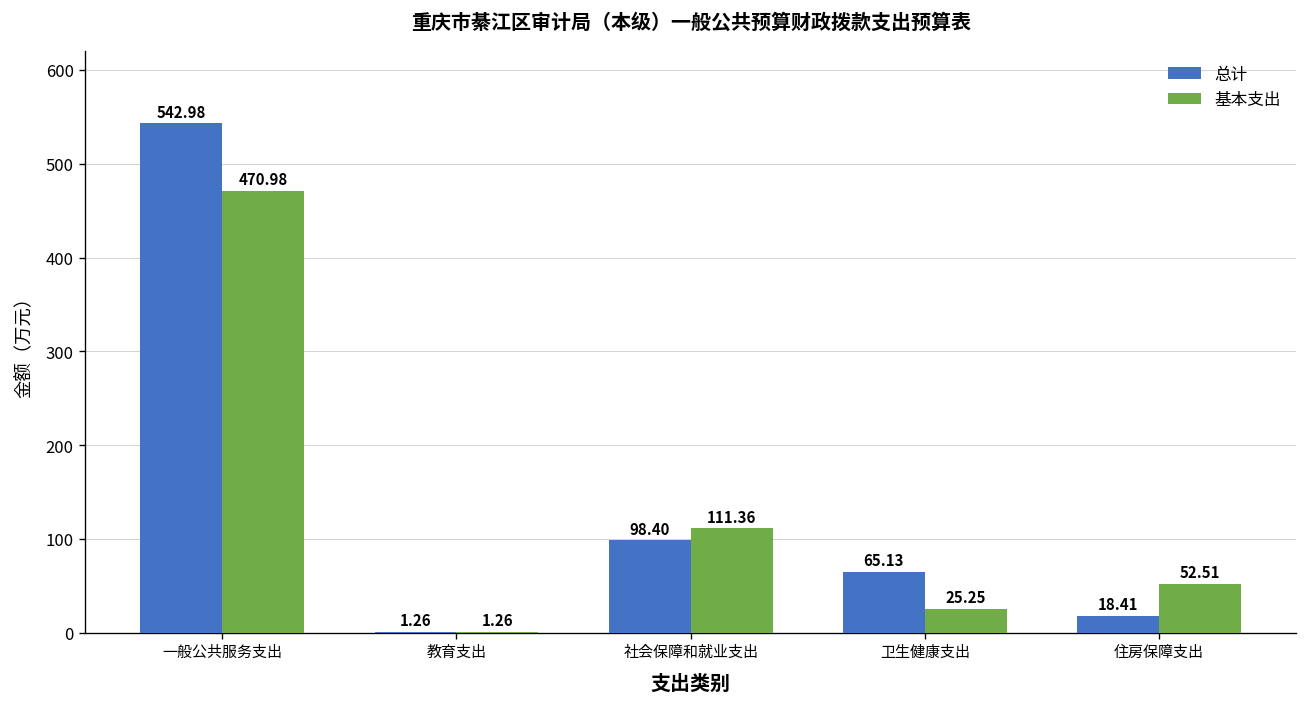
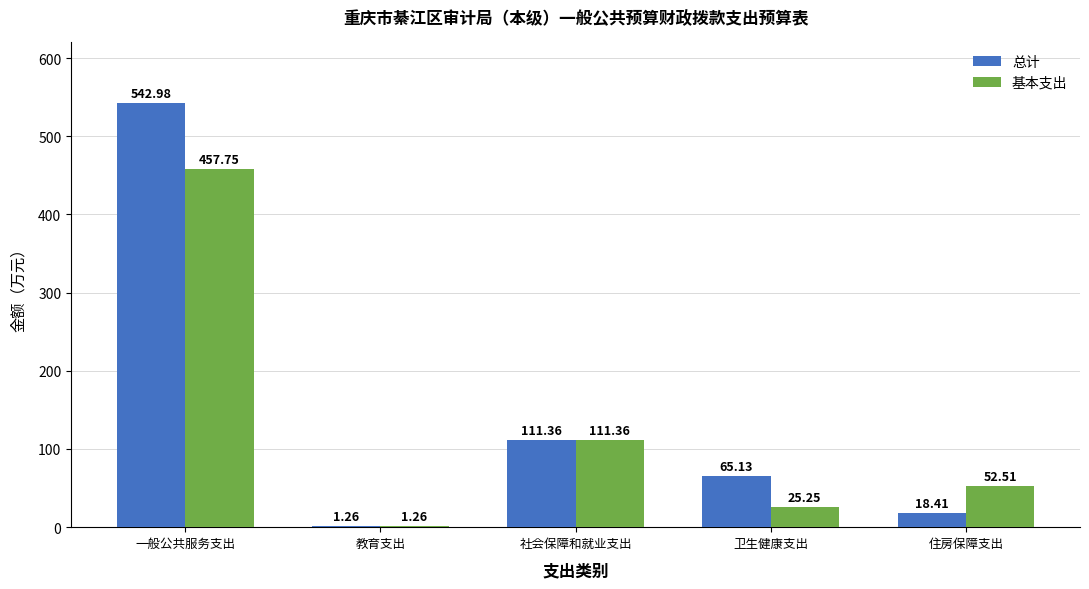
  {
    "总计": {
      "一般公共服务支出": 542.98,
      "教育支出": 1.26,
-     "社会保障和就业支出": 98.40,
+     "社会保障和就业支出": 111.36,
      "卫生健康支出": 65.13,
      "住房保障支出": 18.41
    },
    "基本支出": {
-     "一般公共服务支出": 470.98,
+     "一般公共服务支出": 457.75,
      "教育支出": 1.26,
      "社会保障和就业支出": 111.36,
      "卫生健康支出": 25.25,
      "住房保障支出": 52.51
    }
  }
